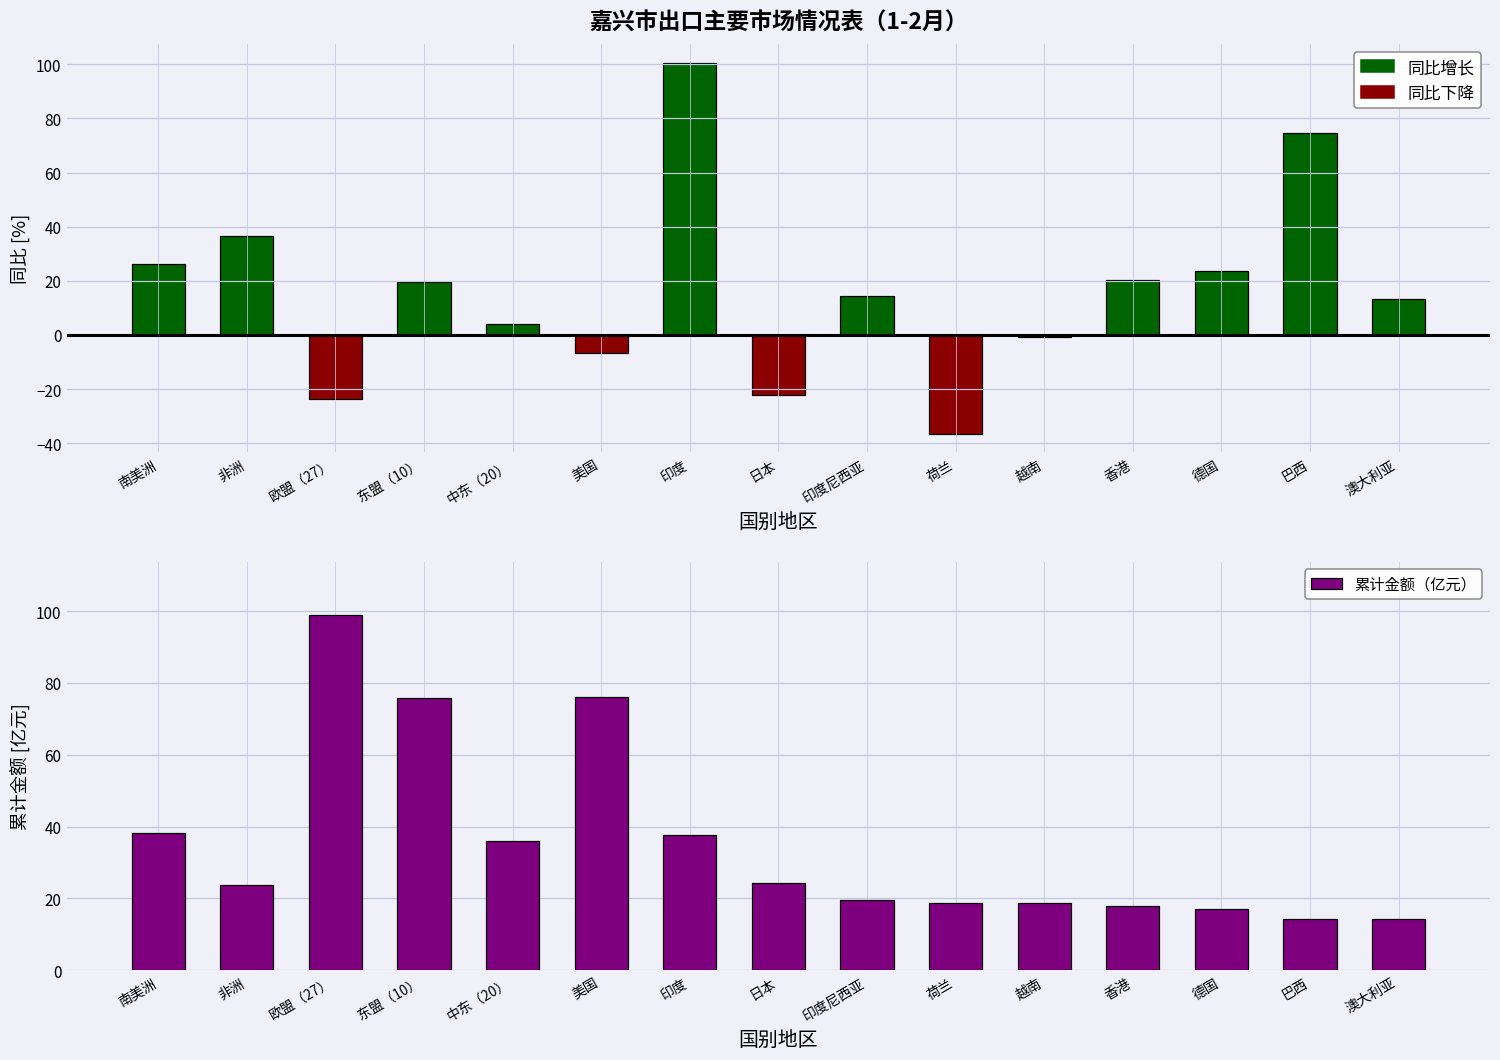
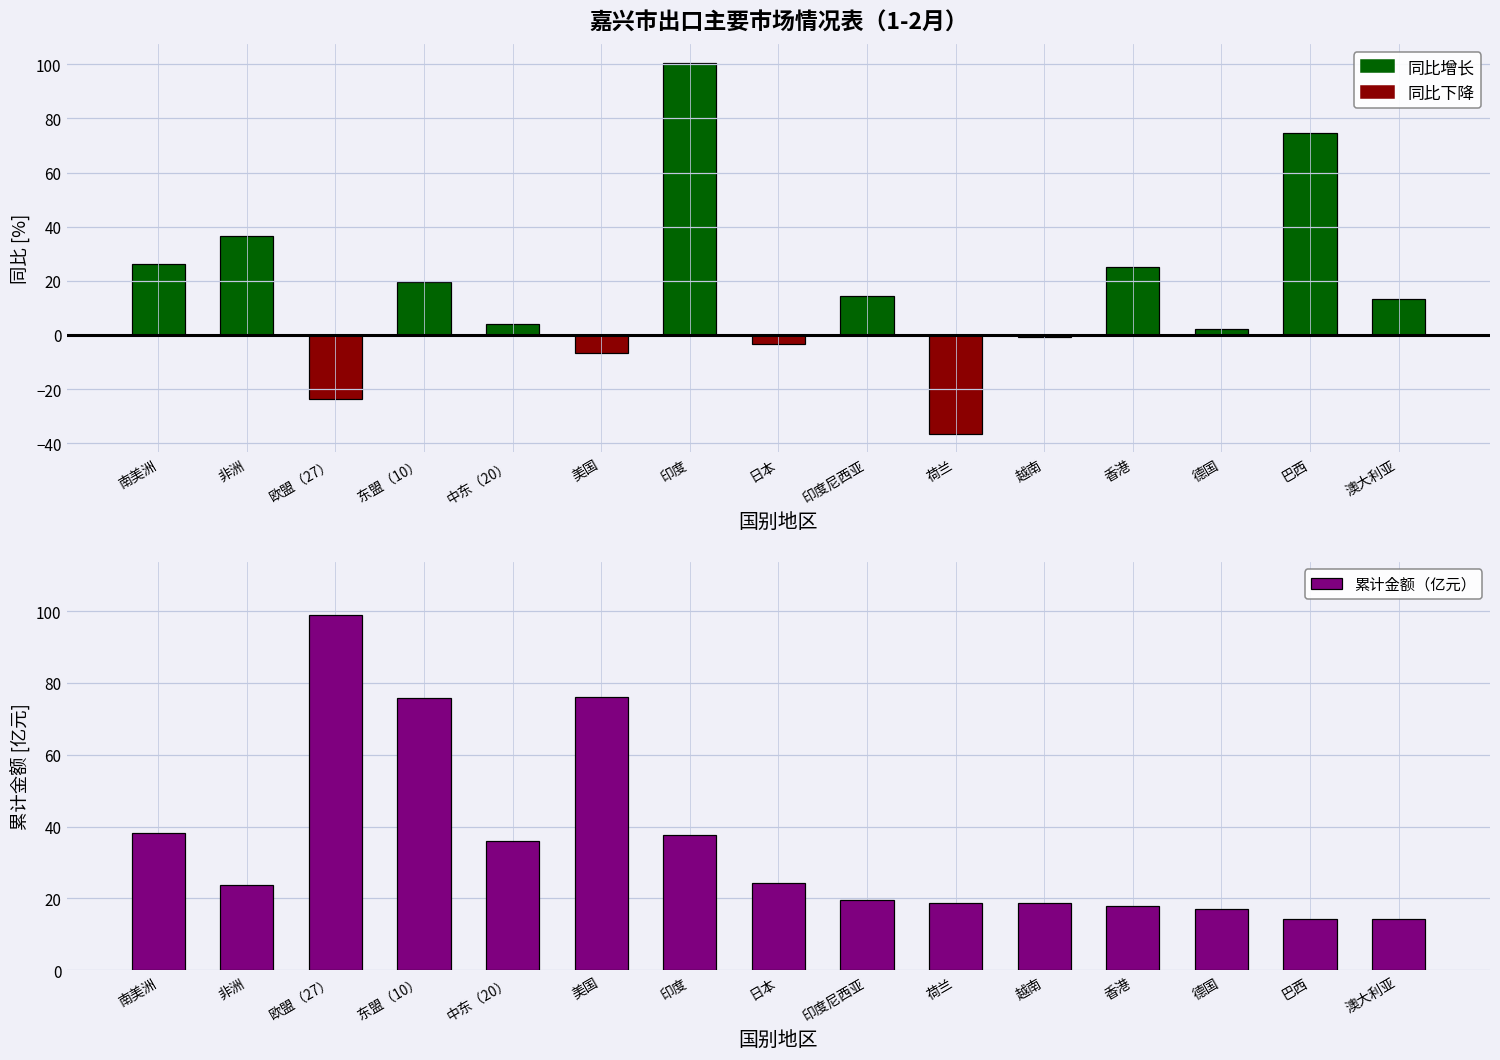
  {
    "嘉兴市出口主要市场情况表（1-2月）": {
      "南美洲": 26,
      "非洲": 37,
      "欧盟（27）": -23,
      "东盟（10）": 20,
      "中东（20）": 4,
      "美国": -7,
      "印度": 101,
-     "日本": -22,
+     "日本": -3,
      "印度尼西亚": 14,
      "荷兰": -37,
-     "香港": 20,
-     "德国": 24,
+     "香港": 25,
+     "德国": 2,
      "巴西": 75,
      "澳大利亚": 13
    }
  }
